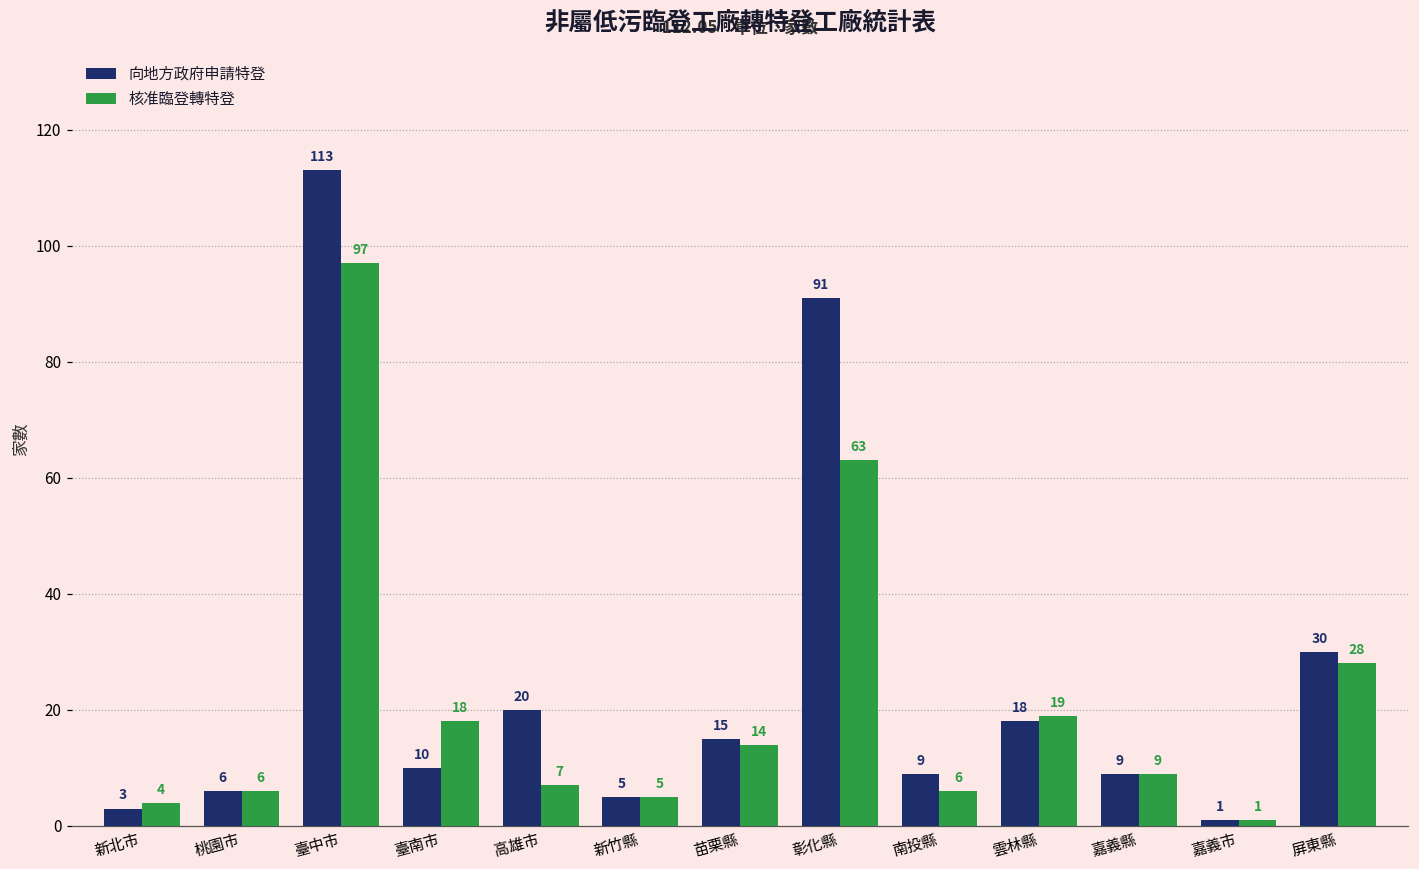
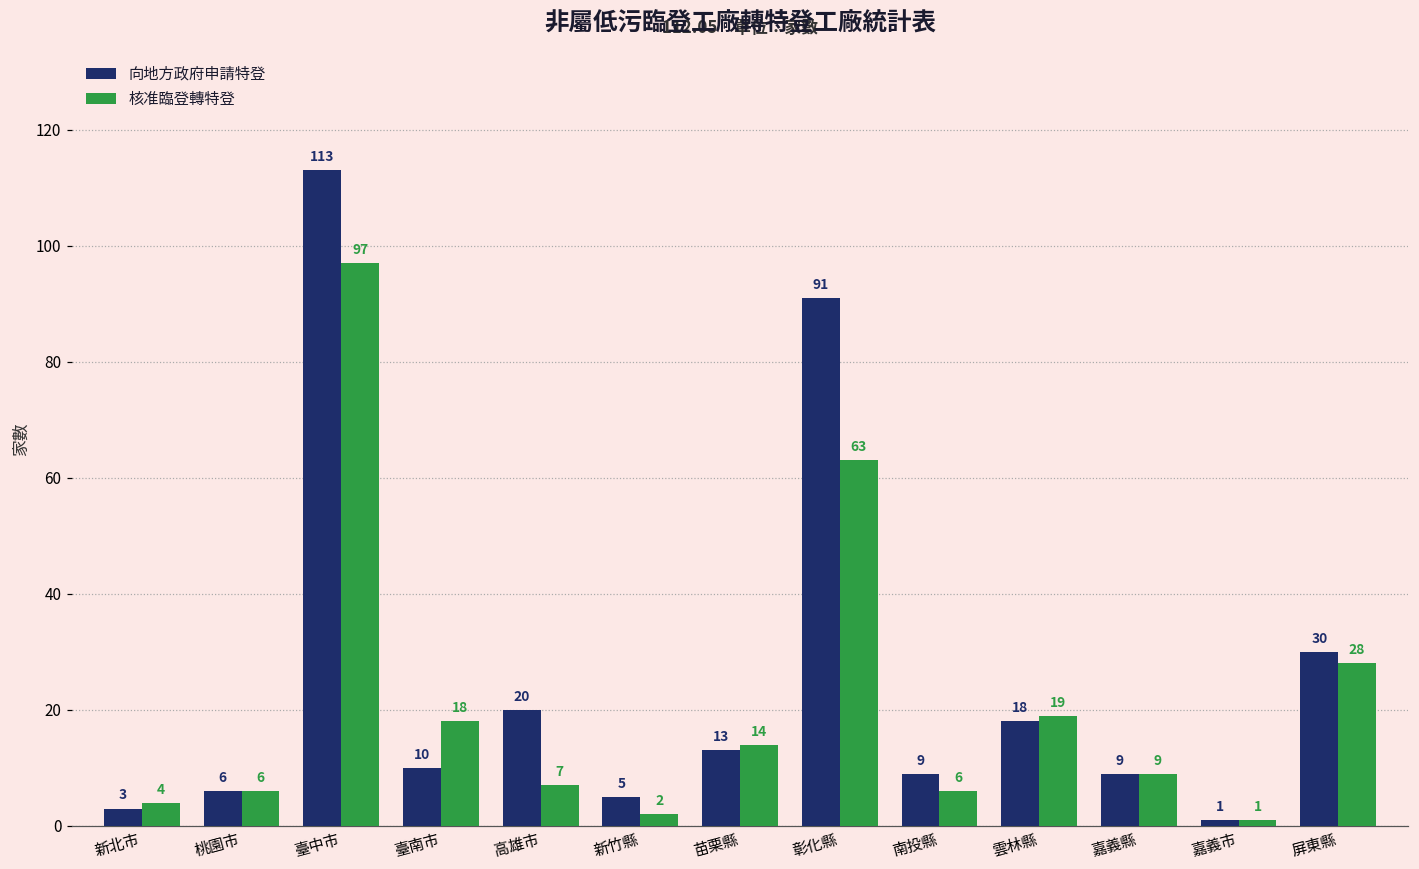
  {
    "向地方政府申請特登": {
      "新北市": 3,
      "桃園市": 6,
      "臺中市": 113,
      "臺南市": 10,
      "高雄市": 20,
      "新竹縣": 5,
-     "苗栗縣": 15,
+     "苗栗縣": 13,
      "彰化縣": 91,
      "南投縣": 9,
      "雲林縣": 18,
      "嘉義縣": 9,
      "嘉義市": 1,
      "屏東縣": 30
    },
    "核准臨登轉特登": {
      "新北市": 4,
      "桃園市": 6,
      "臺中市": 97,
      "臺南市": 18,
      "高雄市": 7,
-     "新竹縣": 5,
+     "新竹縣": 2,
      "苗栗縣": 14,
      "彰化縣": 63,
      "南投縣": 6,
      "雲林縣": 19,
      "嘉義縣": 9,
      "嘉義市": 1,
      "屏東縣": 28
    }
  }
